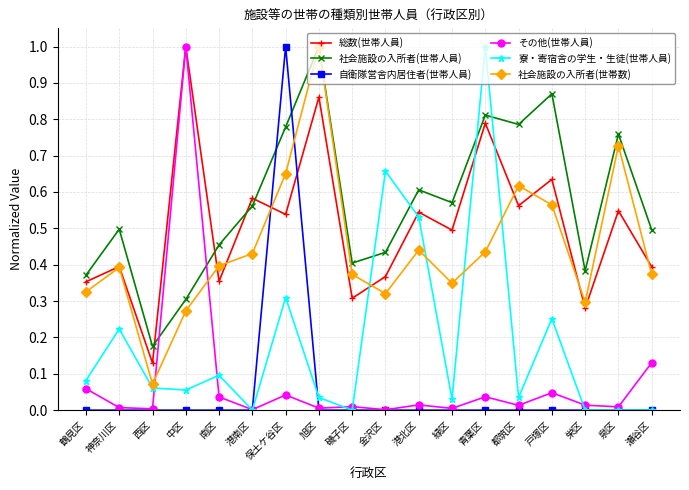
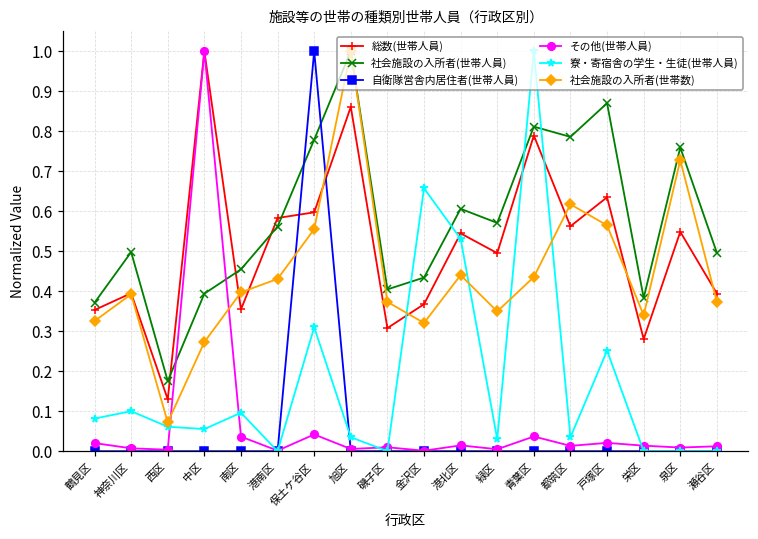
  {
    "総数(世帯人員)": {
      "鶴見区": 0.35,
      "西区": 0.13,
      "南区": 0.35,
      "港南区": 0.58,
-     "保土ケ谷区": 0.54,
+     "保土ケ谷区": 0.60,
      "旭区": 0.86,
      "磯子区": 0.31,
      "金沢区": 0.37,
      "港北区": 0.54,
      "緑区": 0.50,
      "青葉区": 0.79,
      "都筑区": 0.56,
      "戸塚区": 0.63,
      "栄区": 0.28,
      "泉区": 0.55,
      "瀬谷区": 0.39
    },
    "社会施設の入所者(世帯人員)": {
      "鶴見区": 0.37,
      "神奈川区": 0.50,
      "西区": 0.18,
-     "中区": 0.30,
+     "中区": 0.39,
      "南区": 0.45,
      "港南区": 0.56,
      "保土ケ谷区": 0.78,
      "磯子区": 0.40,
      "金沢区": 0.43,
      "港北区": 0.61,
      "緑区": 0.57,
      "青葉区": 0.81,
      "都筑区": 0.79,
      "戸塚区": 0.87,
      "栄区": 0.38,
      "泉区": 0.76,
      "瀬谷区": 0.50
    },
    "自衛隊営舎内居住者(世帯人員)": {
      "鶴見区": 0.00,
      "神奈川区": 0.00,
      "中区": 0.00,
      "南区": 0.00,
      "保土ケ谷区": 1.00,
      "港北区": 0.00,
      "青葉区": 0.00,
      "都筑区": 0.00,
      "戸塚区": 0.00
    },
    "その他(世帯人員)": {
-     "鶴見区": 0.06,
+     "鶴見区": 0.02,
      "神奈川区": 0.01,
      "南区": 0.04,
      "保土ケ谷区": 0.04,
      "磯子区": 0.01,
      "港北区": 0.01,
      "青葉区": 0.04,
      "都筑区": 0.01,
-     "戸塚区": 0.05,
+     "戸塚区": 0.02,
      "栄区": 0.01,
      "泉区": 0.01,
-     "瀬谷区": 0.13
+     "瀬谷区": 0.01
    },
    "寮・寄宿舎の学生・生徒(世帯人員)": {
      "鶴見区": 0.08,
-     "神奈川区": 0.22,
+     "神奈川区": 0.10,
      "西区": 0.06,
      "中区": 0.06,
      "南区": 0.10,
      "保土ケ谷区": 0.31,
      "旭区": 0.03,
      "金沢区": 0.66,
      "港北区": 0.53,
      "緑区": 0.03,
      "都筑区": 0.03,
      "戸塚区": 0.25
    },
    "社会施設の入所者(世帯数)": {
      "鶴見区": 0.33,
      "西区": 0.07,
      "中区": 0.27,
      "南区": 0.40,
      "港南区": 0.43,
-     "保土ケ谷区": 0.65,
+     "保土ケ谷区": 0.56,
      "磯子区": 0.37,
      "金沢区": 0.32,
      "港北区": 0.44,
      "緑区": 0.35,
      "青葉区": 0.44,
      "都筑区": 0.62,
      "戸塚区": 0.56,
-     "栄区": 0.30,
+     "栄区": 0.34,
      "泉区": 0.73,
      "瀬谷区": 0.37
    }
  }
